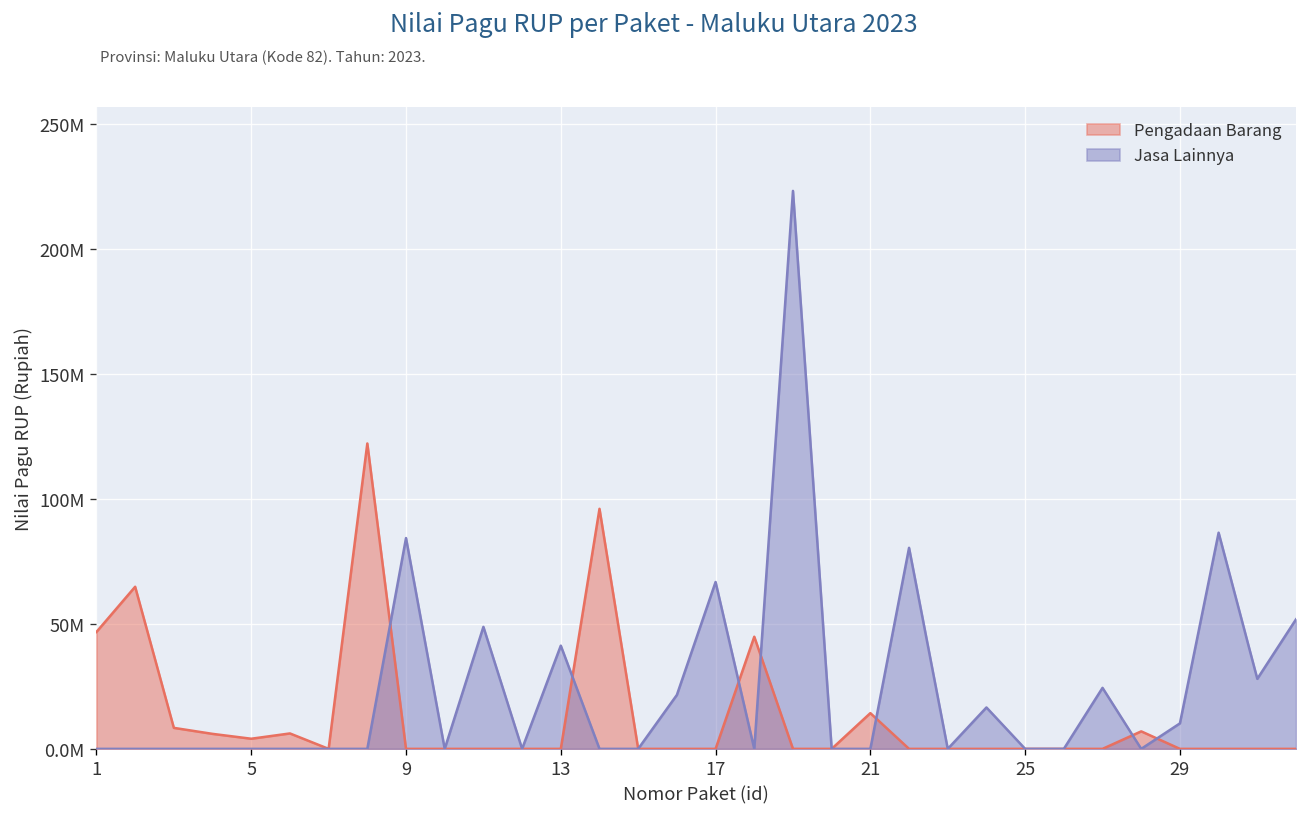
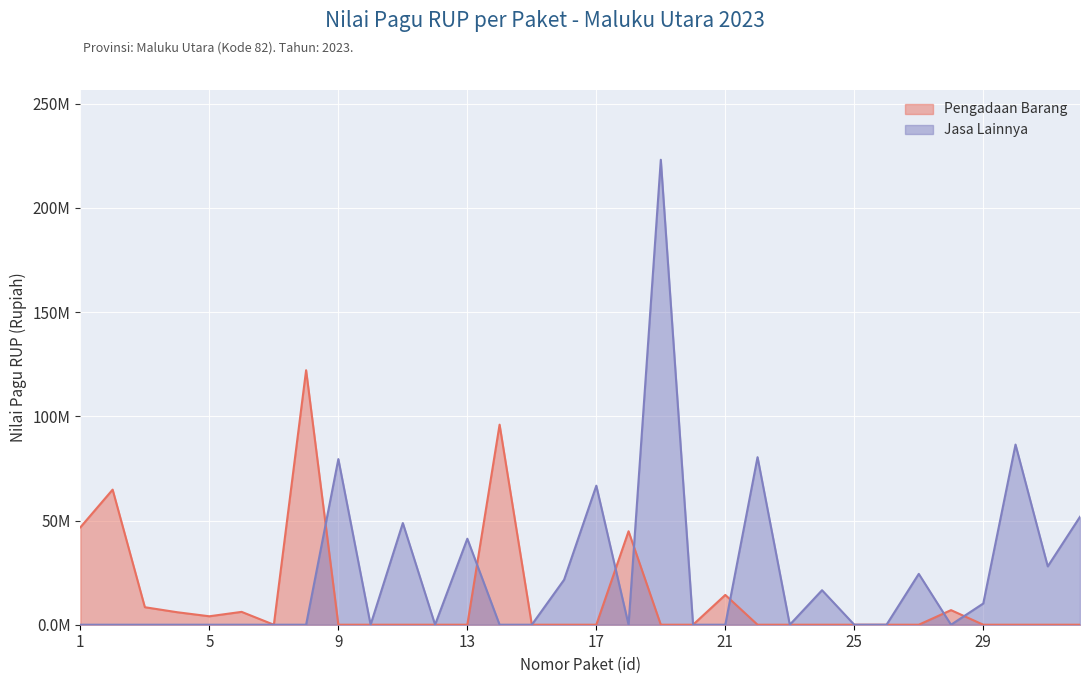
  {
    "Pengadaan Barang": {
      "1": 47000000,
      "5": 4000000,
      "9": 0,
      "13": 0,
      "17": 0,
      "21": 14000000,
      "29": 0
    },
    "Jasa Lainnya": {
      "1": 0,
      "5": 0,
-     "9": 84000000,
+     "9": 79000000,
      "13": 41000000,
      "17": 67000000,
      "21": 0,
      "29": 10000000
    }
  }
